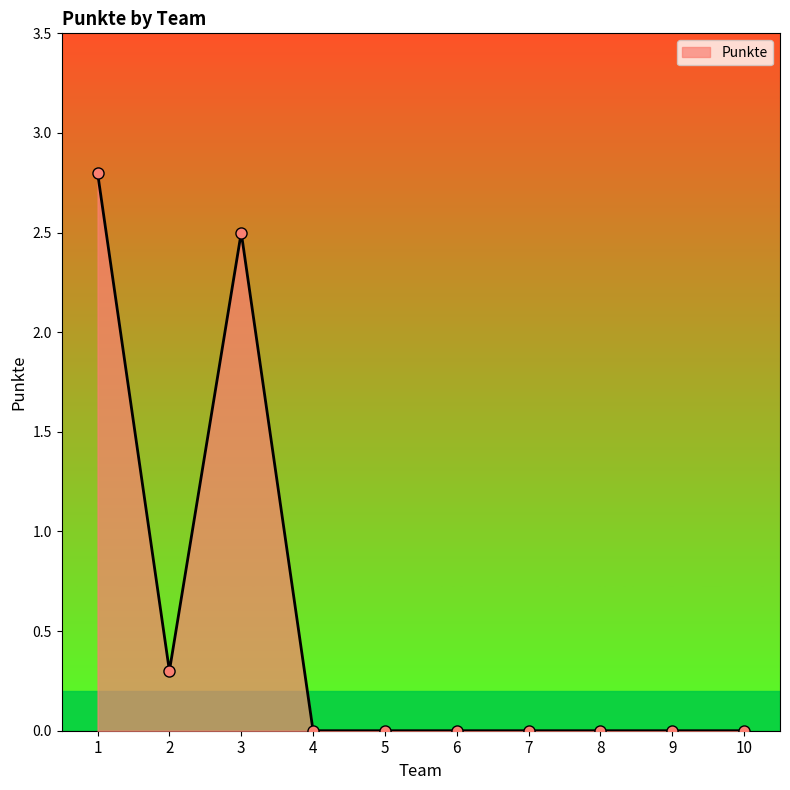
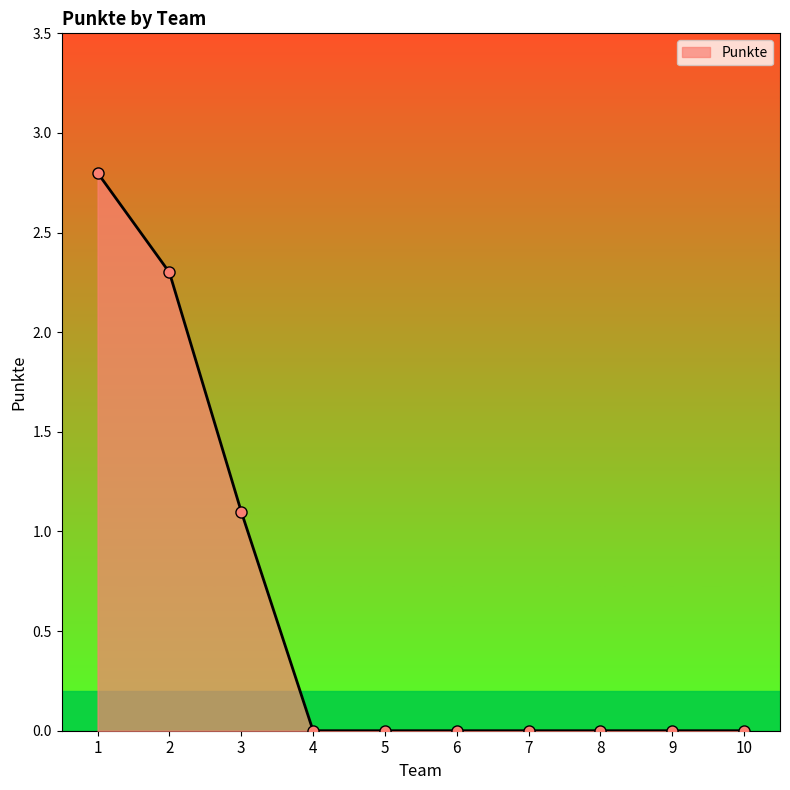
  {
    "1": 2.8,
-   "2": 0.3,
-   "3": 2.5
+   "2": 2.3,
+   "3": 1.1
  }
